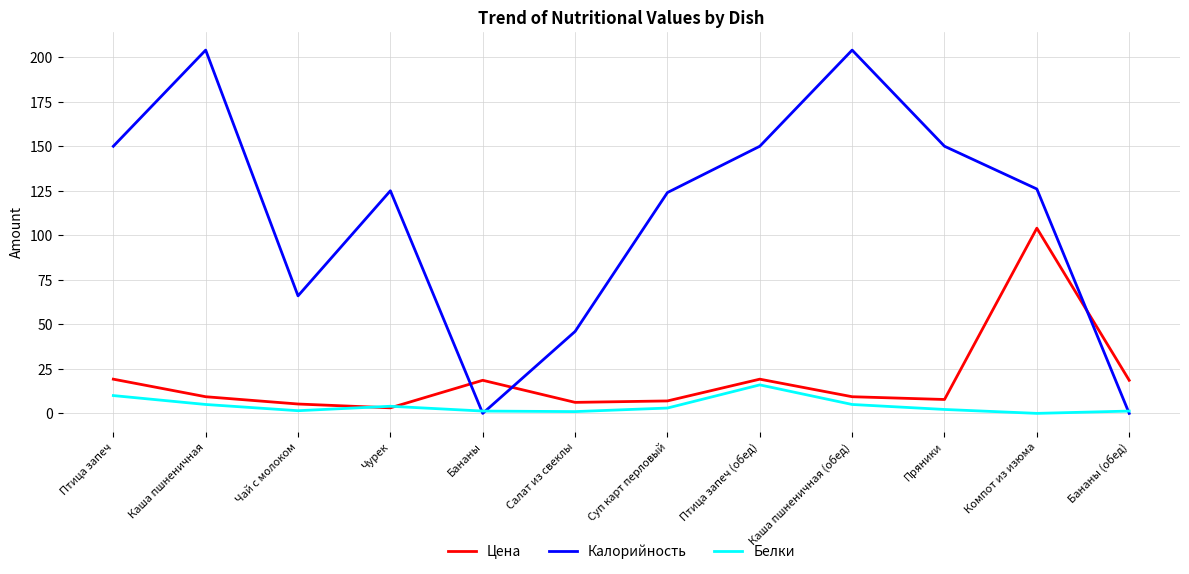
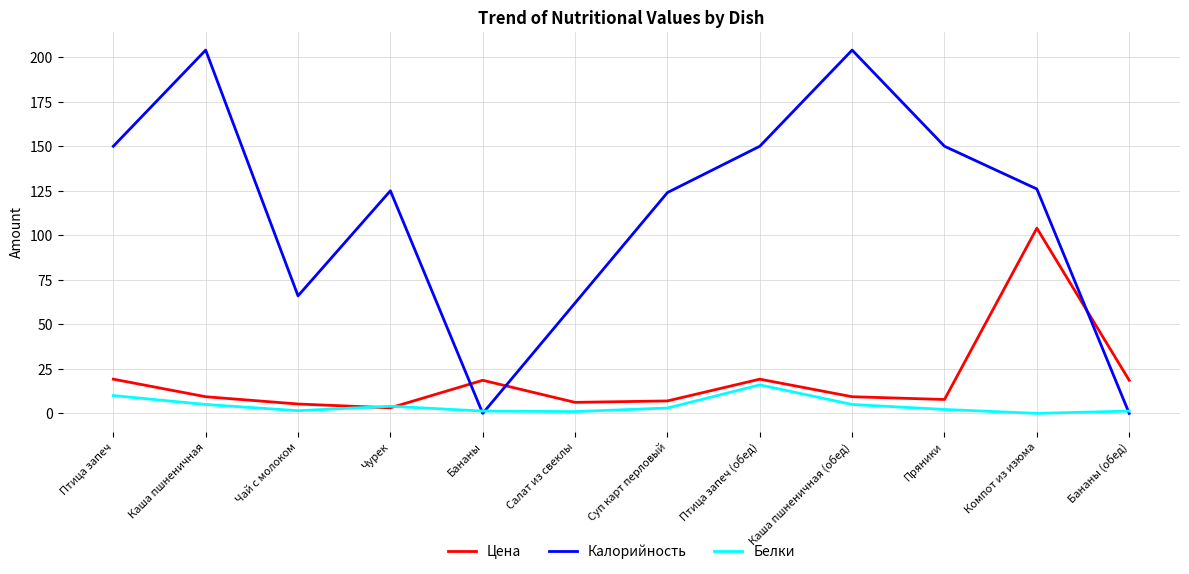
  {
    "Цена": {
      "Птица запеч": 19,
      "Каша пшненичная": 9,
      "Чай с молоком": 5,
      "Бананы": 19,
      "Салат из свеклы": 6,
      "Суп карт перловый": 7,
      "Птица запеч (обед)": 19,
      "Каша пшненичная (обед)": 9,
      "Пряники": 8,
      "Компот из изюма": 104,
      "Бананы (обед)": 19
    },
    "Калорийность": {
      "Птица запеч": 150,
      "Каша пшненичная": 204,
      "Чай с молоком": 66,
      "Чурек": 125,
-     "Салат из свеклы": 46,
+     "Салат из свеклы": 62,
      "Суп карт перловый": 124,
      "Птица запеч (обед)": 150,
      "Каша пшненичная (обед)": 204,
      "Пряники": 150,
      "Компот из изюма": 126
    },
    "Белки": {
      "Птица запеч": 10,
      "Каша пшненичная": 5,
      "Чай с молоком": 2,
      "Салат из свеклы": 1,
      "Суп карт перловый": 3,
      "Птица запеч (обед)": 16,
      "Каша пшненичная (обед)": 5,
      "Пряники": 2,
      "Компот из изюма": 0
    }
  }
